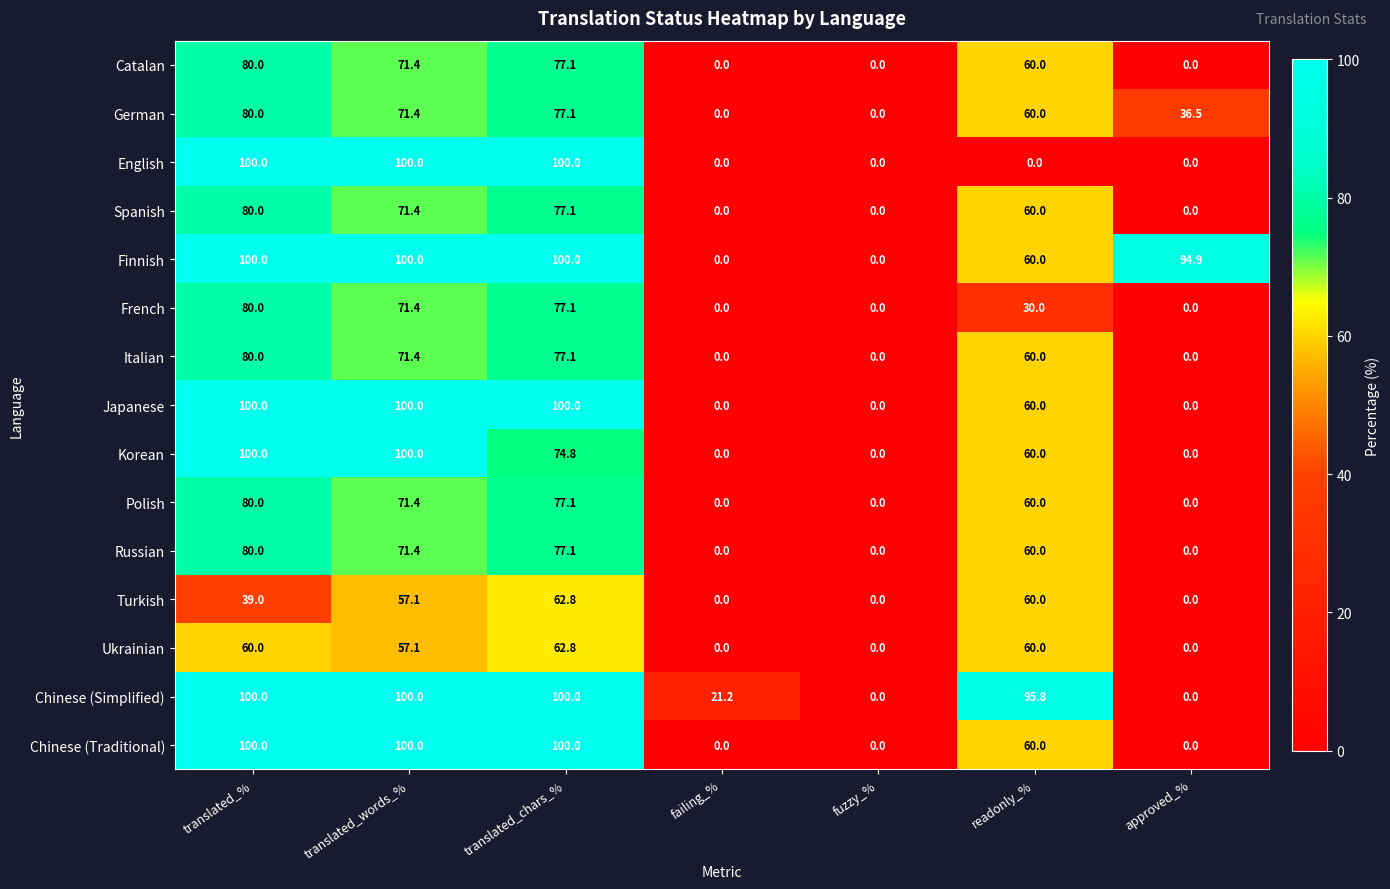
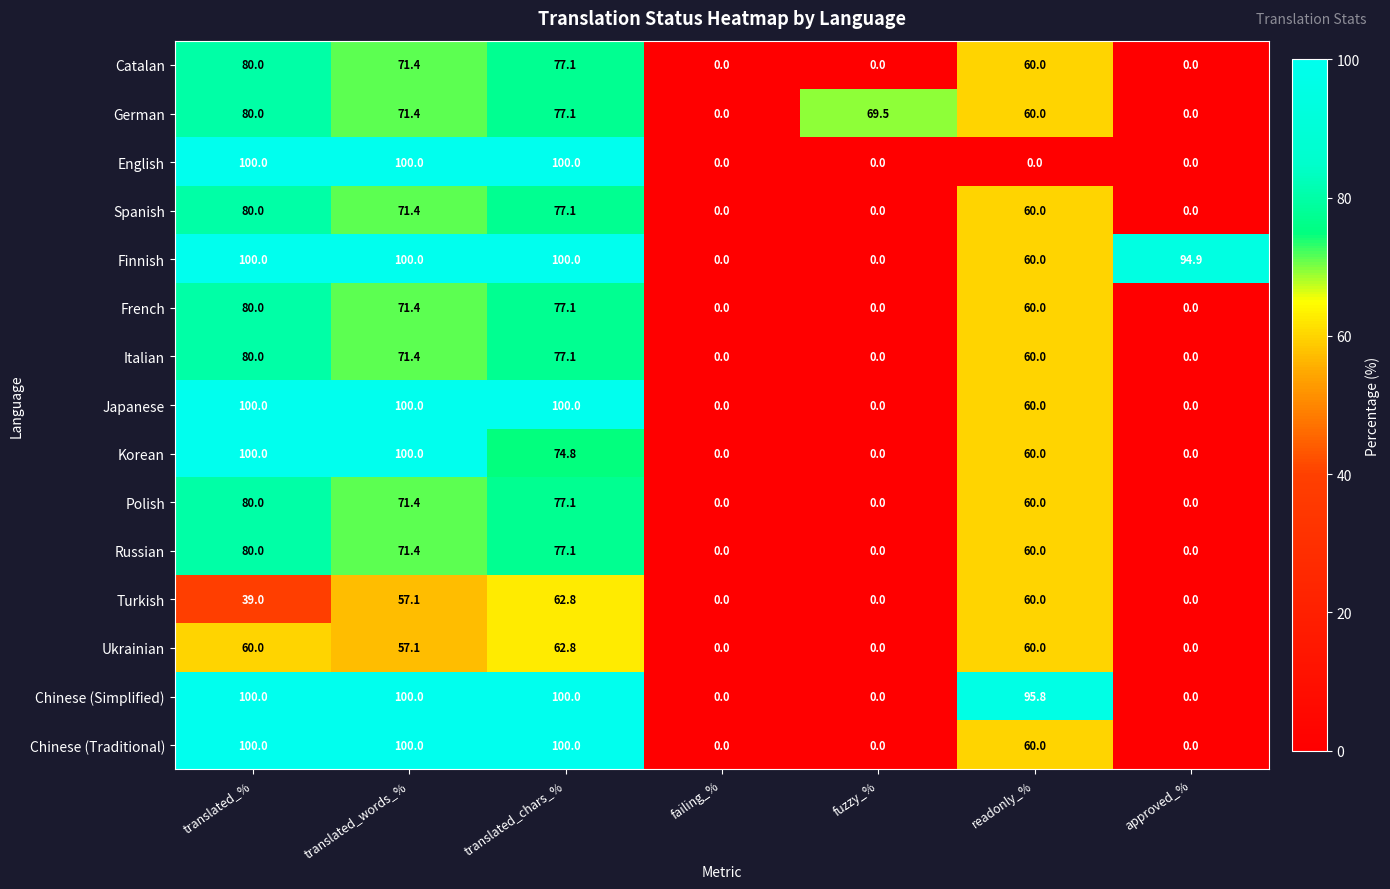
  {
    "Catalan": {
      "translated_%": 80.0,
      "translated_words_%": 71.4,
      "translated_chars_%": 77.1,
      "failing_%": 0.0,
      "fuzzy_%": 0.0,
      "readonly_%": 60.0,
      "approved_%": 0.0
    },
    "German": {
      "translated_%": 80.0,
      "translated_words_%": 71.4,
      "translated_chars_%": 77.1,
      "failing_%": 0.0,
-     "fuzzy_%": 0.0,
+     "fuzzy_%": 69.5,
      "readonly_%": 60.0,
-     "approved_%": 36.5
+     "approved_%": 0.0
    },
    "English": {
      "translated_%": 100.0,
      "translated_words_%": 100.0,
      "translated_chars_%": 100.0,
      "failing_%": 0.0,
      "fuzzy_%": 0.0,
      "readonly_%": 0.0,
      "approved_%": 0.0
    },
    "Spanish": {
      "translated_%": 80.0,
      "translated_words_%": 71.4,
      "translated_chars_%": 77.1,
      "failing_%": 0.0,
      "fuzzy_%": 0.0,
      "readonly_%": 60.0,
      "approved_%": 0.0
    },
    "Finnish": {
      "translated_%": 100.0,
      "translated_words_%": 100.0,
      "translated_chars_%": 100.0,
      "failing_%": 0.0,
      "fuzzy_%": 0.0,
      "readonly_%": 60.0,
      "approved_%": 94.9
    },
    "French": {
      "translated_%": 80.0,
      "translated_words_%": 71.4,
      "translated_chars_%": 77.1,
      "failing_%": 0.0,
      "fuzzy_%": 0.0,
-     "readonly_%": 30.0,
+     "readonly_%": 60.0,
      "approved_%": 0.0
    },
    "Italian": {
      "translated_%": 80.0,
      "translated_words_%": 71.4,
      "translated_chars_%": 77.1,
      "failing_%": 0.0,
      "fuzzy_%": 0.0,
      "readonly_%": 60.0,
      "approved_%": 0.0
    },
    "Japanese": {
      "translated_%": 100.0,
      "translated_words_%": 100.0,
      "translated_chars_%": 100.0,
      "failing_%": 0.0,
      "fuzzy_%": 0.0,
      "readonly_%": 60.0,
      "approved_%": 0.0
    },
    "Korean": {
      "translated_%": 100.0,
      "translated_words_%": 100.0,
      "translated_chars_%": 74.8,
      "failing_%": 0.0,
      "fuzzy_%": 0.0,
      "readonly_%": 60.0,
      "approved_%": 0.0
    },
    "Polish": {
      "translated_%": 80.0,
      "translated_words_%": 71.4,
      "translated_chars_%": 77.1,
      "failing_%": 0.0,
      "fuzzy_%": 0.0,
      "readonly_%": 60.0,
      "approved_%": 0.0
    },
    "Russian": {
      "translated_%": 80.0,
      "translated_words_%": 71.4,
      "translated_chars_%": 77.1,
      "failing_%": 0.0,
      "fuzzy_%": 0.0,
      "readonly_%": 60.0,
      "approved_%": 0.0
    },
    "Turkish": {
      "translated_%": 39.0,
      "translated_words_%": 57.1,
      "translated_chars_%": 62.8,
      "failing_%": 0.0,
      "fuzzy_%": 0.0,
      "readonly_%": 60.0,
      "approved_%": 0.0
    },
    "Ukrainian": {
      "translated_%": 60.0,
      "translated_words_%": 57.1,
      "translated_chars_%": 62.8,
      "failing_%": 0.0,
      "fuzzy_%": 0.0,
      "readonly_%": 60.0,
      "approved_%": 0.0
    },
    "Chinese (Simplified)": {
      "translated_%": 100.0,
      "translated_words_%": 100.0,
      "translated_chars_%": 100.0,
-     "failing_%": 21.2,
+     "failing_%": 0.0,
      "fuzzy_%": 0.0,
      "readonly_%": 95.8,
      "approved_%": 0.0
    },
    "Chinese (Traditional)": {
      "translated_%": 100.0,
      "translated_words_%": 100.0,
      "translated_chars_%": 100.0,
      "failing_%": 0.0,
      "fuzzy_%": 0.0,
      "readonly_%": 60.0,
      "approved_%": 0.0
    }
  }
